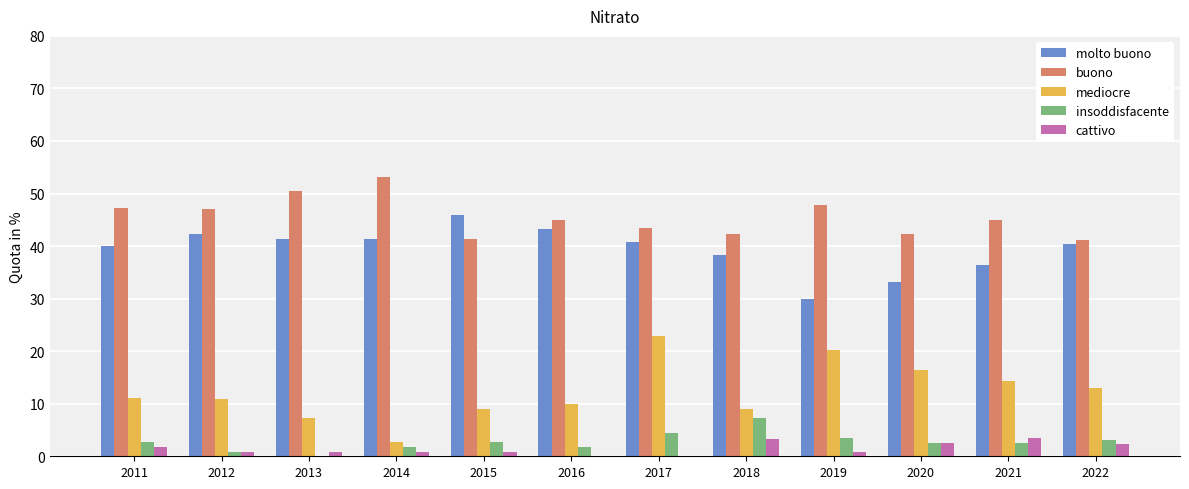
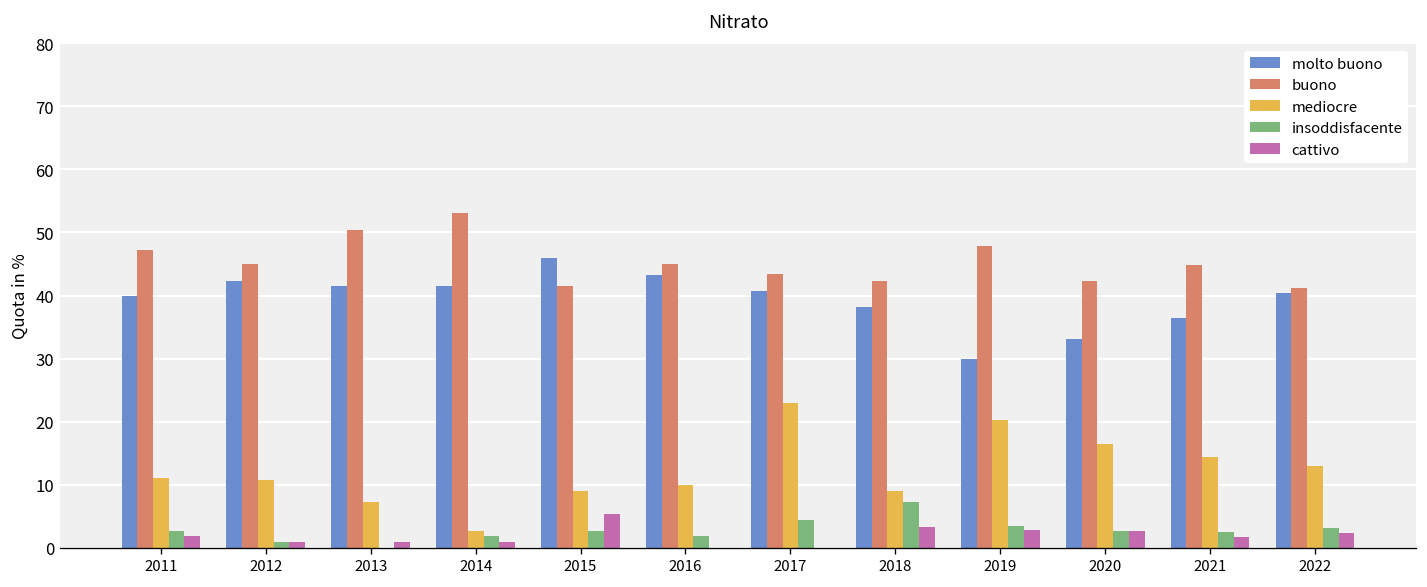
  {
    "molto buono": {
      "2011": 40,
      "2012": 42,
      "2013": 41,
      "2014": 41,
      "2015": 46,
      "2016": 43,
      "2017": 41,
      "2018": 38,
      "2019": 30,
      "2020": 33,
      "2021": 36,
      "2022": 40
    },
    "buono": {
      "2011": 47,
-     "2012": 47,
+     "2012": 45,
      "2013": 50,
      "2014": 53,
      "2015": 41,
      "2016": 45,
      "2017": 43,
      "2018": 42,
      "2019": 48,
      "2020": 42,
      "2021": 45,
      "2022": 41
    },
    "mediocre": {
      "2011": 11,
      "2012": 11,
      "2013": 7,
      "2014": 3,
      "2015": 9,
      "2016": 10,
      "2017": 23,
      "2018": 9,
      "2019": 20,
      "2020": 16,
      "2021": 14,
      "2022": 13
    },
    "insoddisfacente": {
      "2011": 3,
      "2012": 1,
      "2013": 0,
      "2014": 2,
      "2015": 3,
      "2016": 2,
      "2017": 4,
      "2018": 7,
      "2019": 3,
      "2020": 3,
      "2021": 3,
      "2022": 3
    },
    "cattivo": {
      "2011": 2,
      "2012": 1,
      "2013": 1,
      "2014": 1,
-     "2015": 1,
+     "2015": 5,
      "2016": 0,
      "2017": 0,
      "2018": 3,
-     "2019": 1,
+     "2019": 3,
      "2020": 3,
-     "2021": 3,
+     "2021": 2,
      "2022": 2
    }
  }
